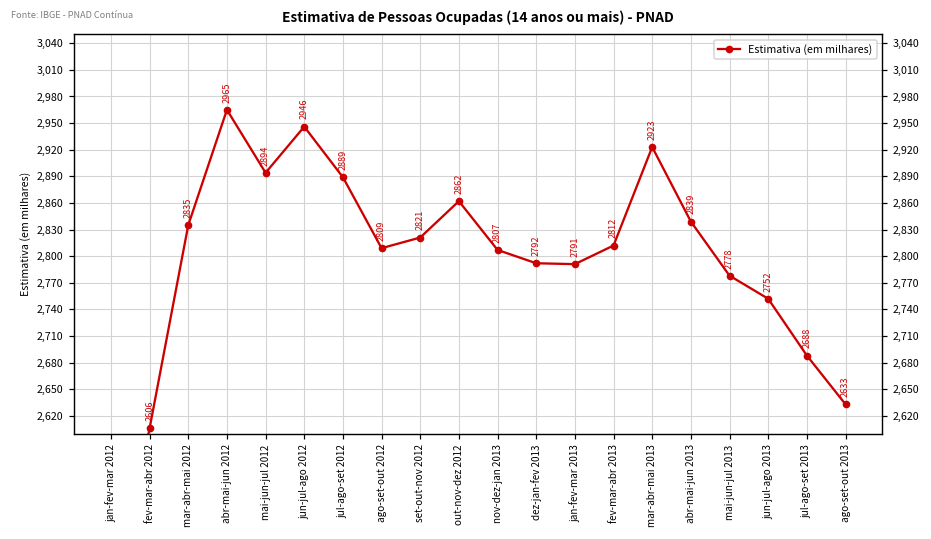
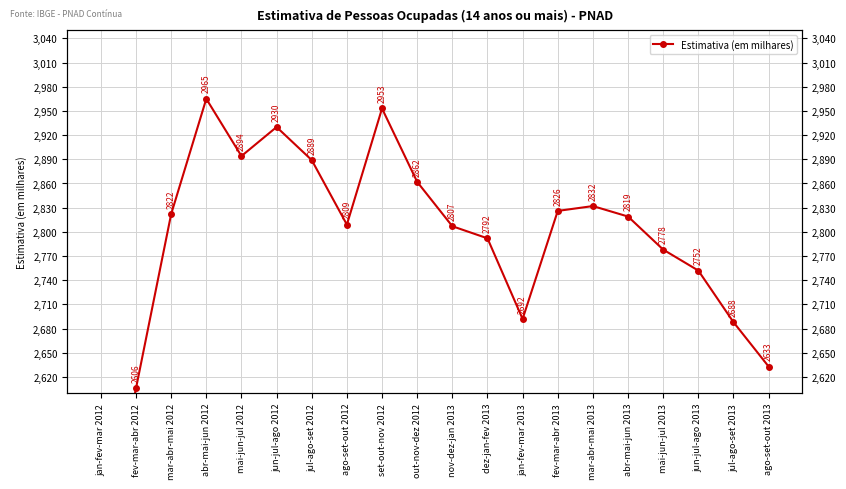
  {
    "fev-mar-abr 2012": 2606,
-   "mar-abr-mai 2012": 2835,
+   "mar-abr-mai 2012": 2822,
    "abr-mai-jun 2012": 2965,
    "mai-jun-jul 2012": 2894,
-   "jun-jul-ago 2012": 2946,
+   "jun-jul-ago 2012": 2930,
    "jul-ago-set 2012": 2889,
    "ago-set-out 2012": 2809,
-   "set-out-nov 2012": 2821,
+   "set-out-nov 2012": 2953,
    "out-nov-dez 2012": 2862,
    "nov-dez-jan 2013": 2807,
    "dez-jan-fev 2013": 2792,
-   "jan-fev-mar 2013": 2791,
-   "fev-mar-abr 2013": 2812,
-   "mar-abr-mai 2013": 2923,
-   "abr-mai-jun 2013": 2839,
+   "jan-fev-mar 2013": 2692,
+   "fev-mar-abr 2013": 2826,
+   "mar-abr-mai 2013": 2832,
+   "abr-mai-jun 2013": 2819,
    "mai-jun-jul 2013": 2778,
    "jun-jul-ago 2013": 2752,
    "jul-ago-set 2013": 2688,
    "ago-set-out 2013": 2633
  }
